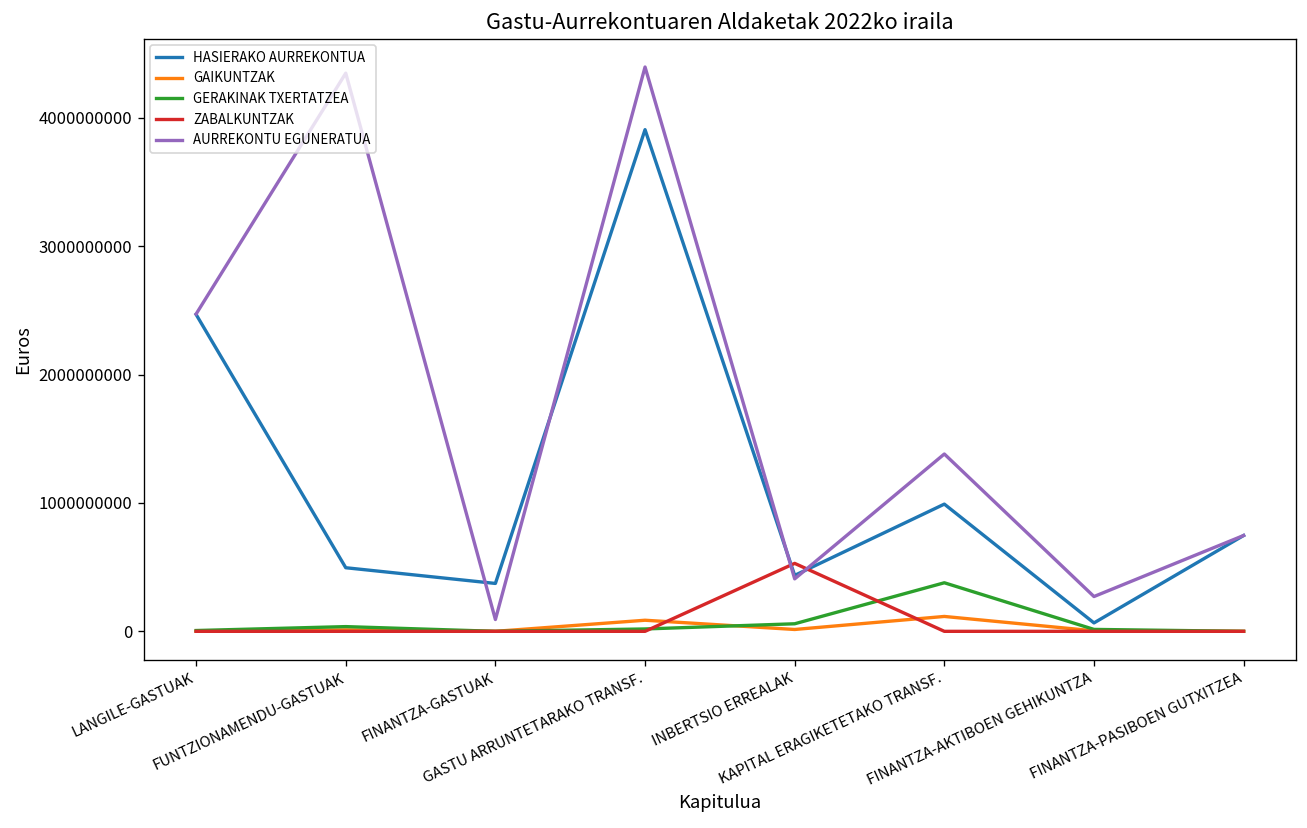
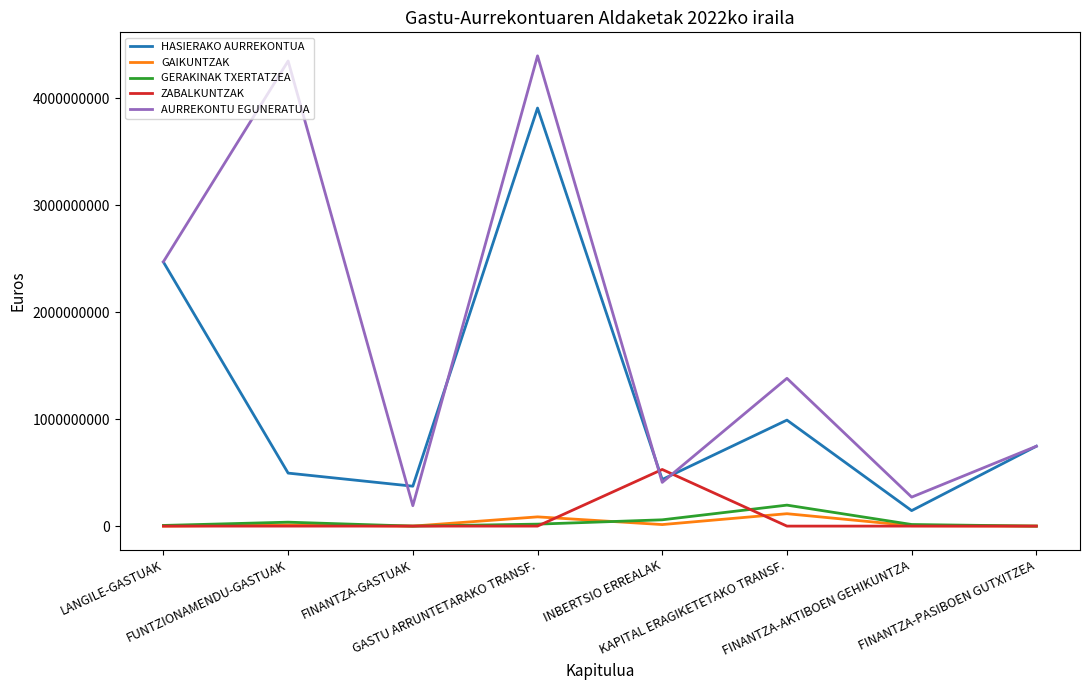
  {
    "HASIERAKO AURREKONTUA": {
      "FUNTZIONAMENDU-GASTUAK": 500000000,
      "FINANTZA-GASTUAK": 370000000,
      "GASTU ARRUNTETARAKO TRANSF.": 3910000000,
      "INBERTSIO ERREALAK": 440000000,
      "KAPITAL ERAGIKETETAKO TRANSF.": 990000000,
-     "FINANTZA-AKTIBOEN GEHIKUNTZA": 70000000
+     "FINANTZA-AKTIBOEN GEHIKUNTZA": 140000000
    },
    "GAIKUNTZAK": {
      "GASTU ARRUNTETARAKO TRANSF.": 90000000,
      "INBERTSIO ERREALAK": 10000000,
      "KAPITAL ERAGIKETETAKO TRANSF.": 120000000
    },
    "GERAKINAK TXERTATZEA": {
      "FUNTZIONAMENDU-GASTUAK": 40000000,
      "INBERTSIO ERREALAK": 60000000,
-     "KAPITAL ERAGIKETETAKO TRANSF.": 380000000
+     "KAPITAL ERAGIKETETAKO TRANSF.": 200000000
    },
    "ZABALKUNTZAK": {
      "INBERTSIO ERREALAK": 530000000,
      "KAPITAL ERAGIKETETAKO TRANSF.": 0
    },
    "AURREKONTU EGUNERATUA": {
-     "FINANTZA-GASTUAK": 90000000,
+     "FINANTZA-GASTUAK": 190000000,
      "GASTU ARRUNTETARAKO TRANSF.": 4390000000,
      "INBERTSIO ERREALAK": 410000000,
      "KAPITAL ERAGIKETETAKO TRANSF.": 1380000000,
      "FINANTZA-AKTIBOEN GEHIKUNTZA": 270000000
    }
  }
